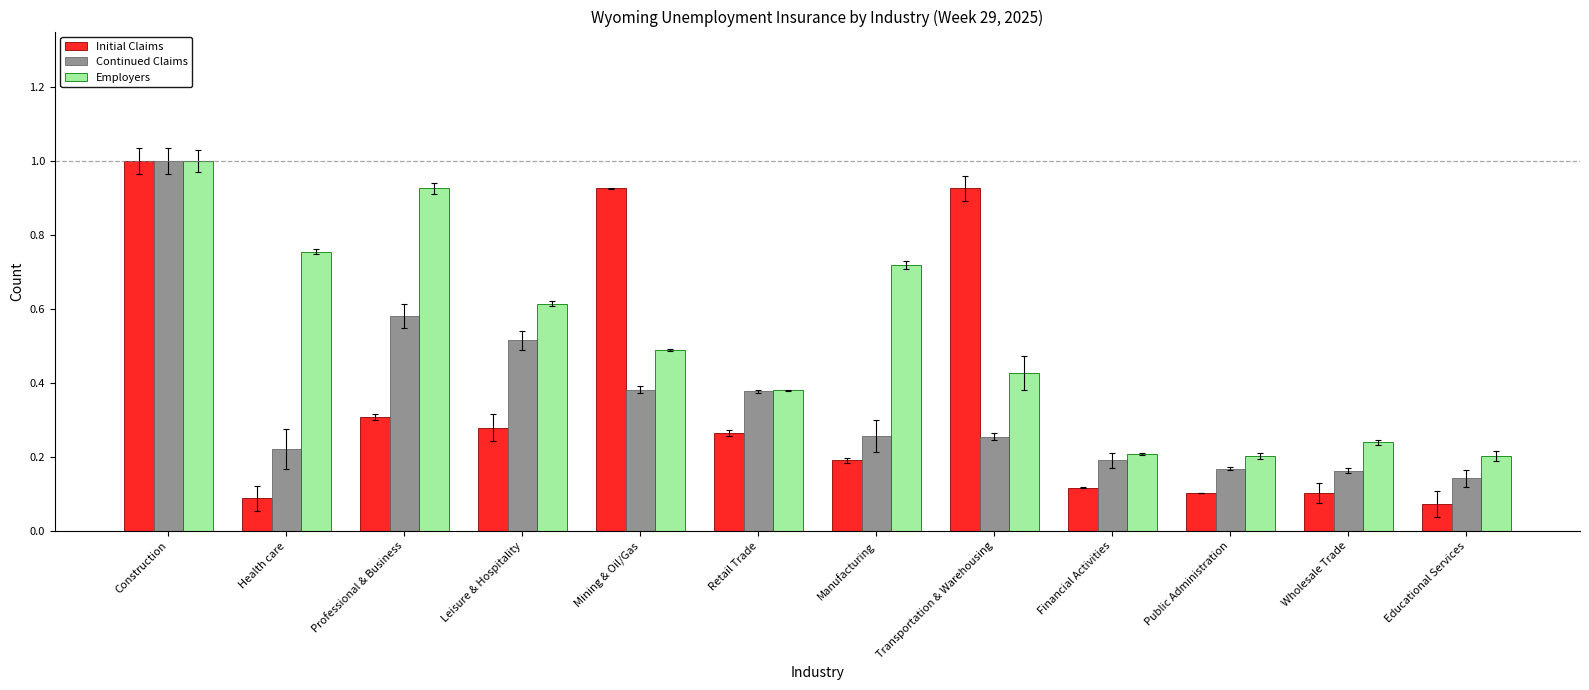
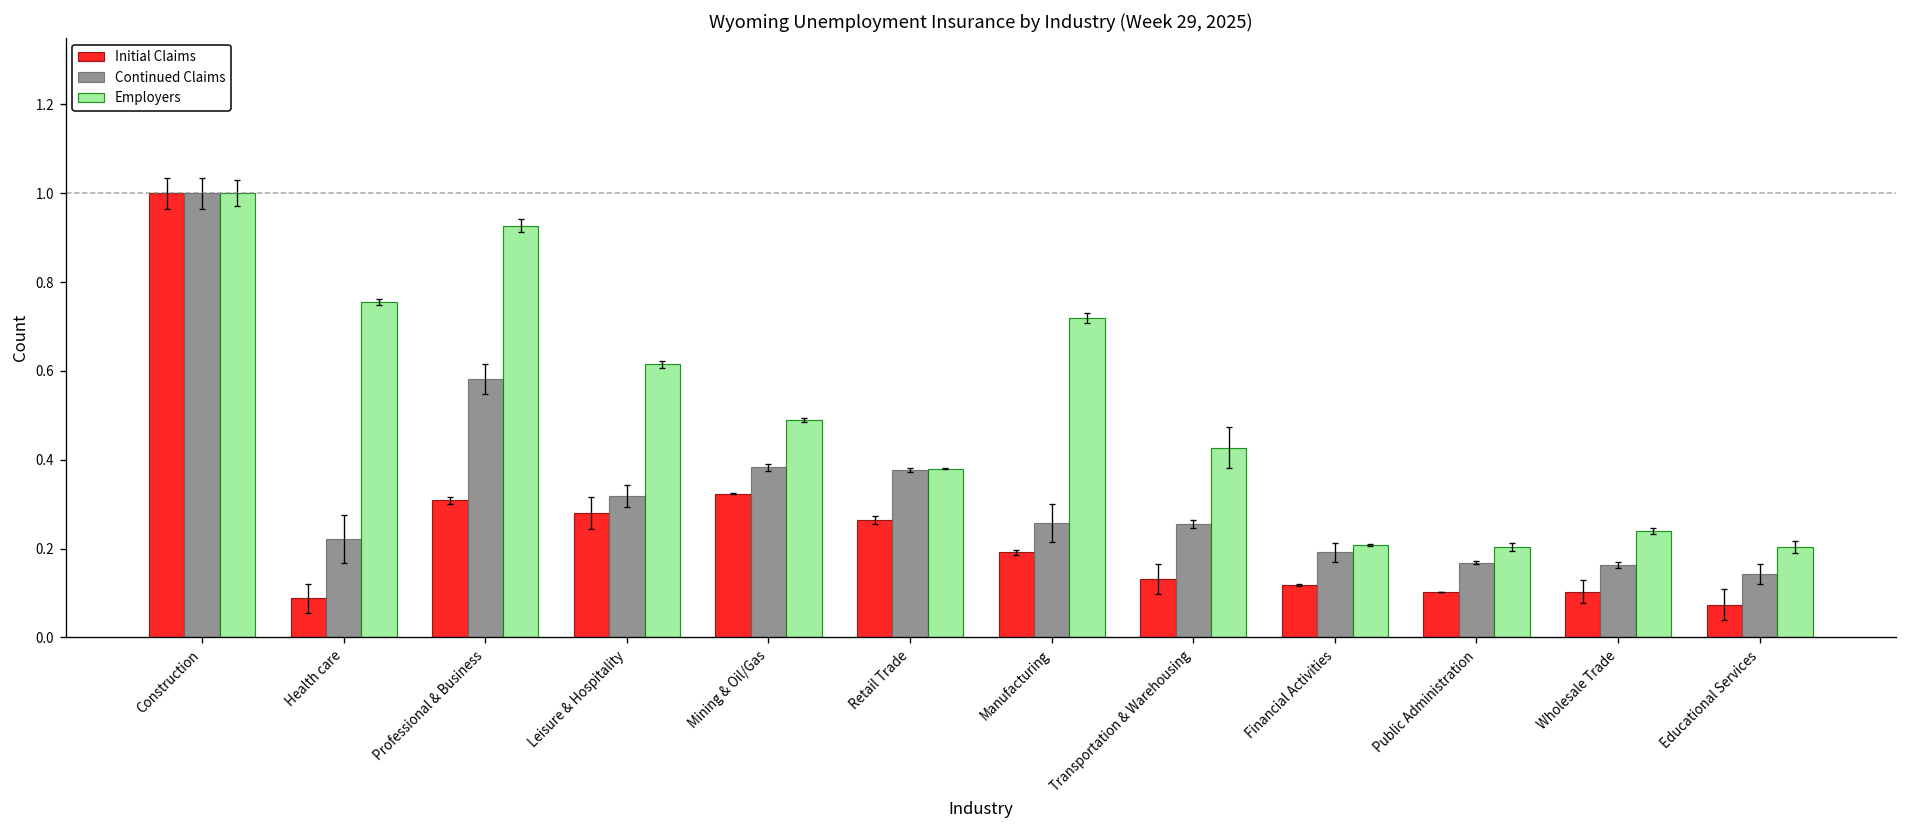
  {
    "Initial Claims": {
      "Construction": 1.00,
      "Health care": 0.09,
      "Professional & Business": 0.31,
      "Leisure & Hospitality": 0.28,
-     "Mining & Oil/Gas": 0.93,
+     "Mining & Oil/Gas": 0.32,
      "Retail Trade": 0.26,
      "Manufacturing": 0.19,
-     "Transportation & Warehousing": 0.93,
+     "Transportation & Warehousing": 0.13,
      "Financial Activities": 0.12,
      "Public Administration": 0.10,
      "Wholesale Trade": 0.10,
      "Educational Services": 0.07
    },
    "Continued Claims": {
      "Construction": 1.00,
      "Health care": 0.22,
      "Professional & Business": 0.58,
-     "Leisure & Hospitality": 0.52,
+     "Leisure & Hospitality": 0.32,
      "Mining & Oil/Gas": 0.38,
      "Retail Trade": 0.38,
      "Manufacturing": 0.26,
      "Transportation & Warehousing": 0.26,
      "Financial Activities": 0.19,
      "Public Administration": 0.17,
      "Wholesale Trade": 0.16,
      "Educational Services": 0.14
    },
    "Employers": {
      "Construction": 1.00,
      "Health care": 0.76,
      "Professional & Business": 0.93,
      "Leisure & Hospitality": 0.61,
      "Mining & Oil/Gas": 0.49,
      "Retail Trade": 0.38,
      "Manufacturing": 0.72,
      "Transportation & Warehousing": 0.43,
      "Financial Activities": 0.21,
      "Public Administration": 0.20,
      "Wholesale Trade": 0.24,
      "Educational Services": 0.20
    }
  }
